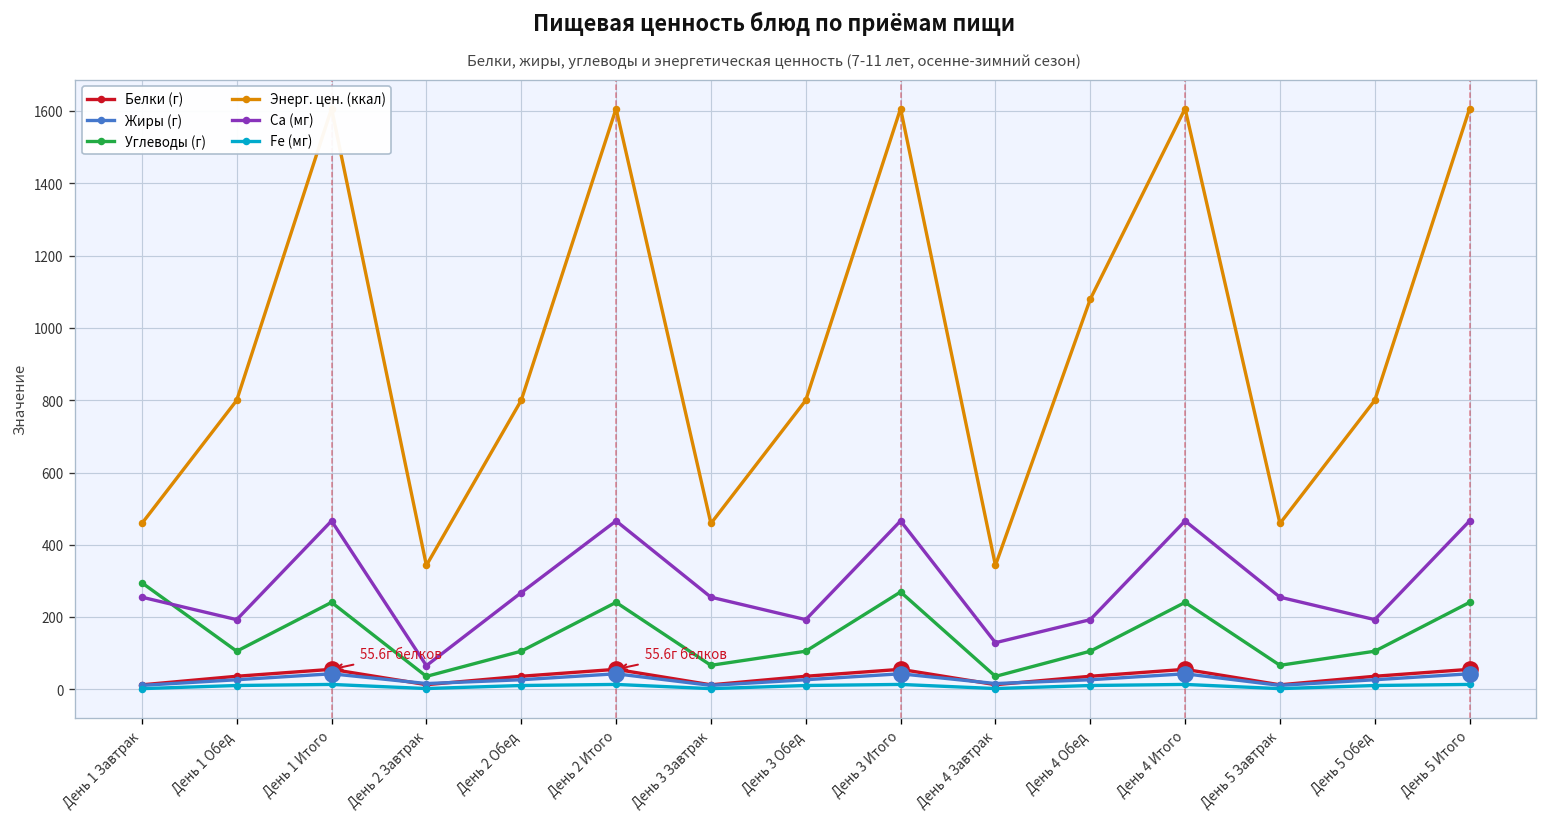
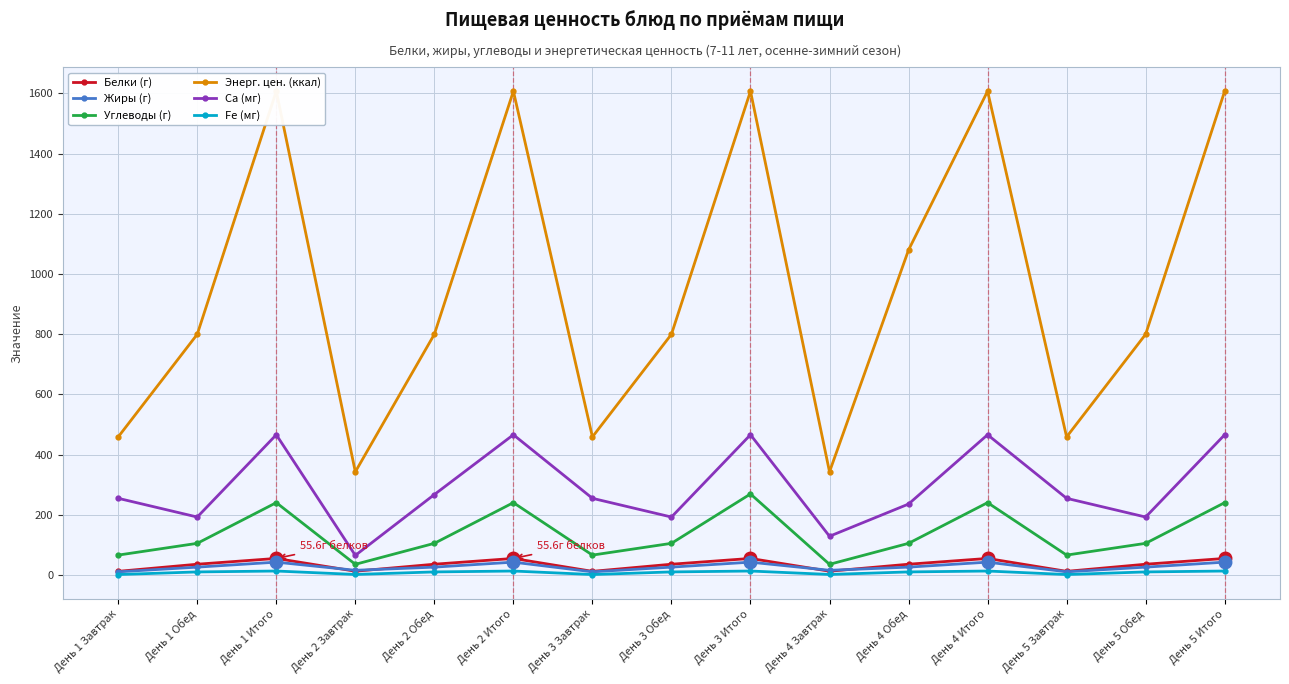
  {
    "Углеводы (г)": {
-     "День 1 Завтрак": 300,
+     "День 1 Завтрак": 70,
      "День 1 Обед": 110,
      "День 1 Итого": 240,
      "День 2 Завтрак": 40,
      "День 2 Обед": 110,
      "День 2 Итого": 240,
      "День 3 Обед": 110,
      "День 3 Итого": 270,
      "День 4 Завтрак": 40,
      "День 4 Обед": 110,
      "День 4 Итого": 240,
      "День 5 Завтрак": 70,
      "День 5 Обед": 110,
      "День 5 Итого": 240
    },
    "Энерг. цен. (ккал)": {
      "День 1 Завтрак": 460,
      "День 1 Обед": 800,
      "День 2 Завтрак": 340,
      "День 2 Обед": 800,
      "День 2 Итого": 1610,
      "День 3 Завтрак": 460,
      "День 3 Обед": 800,
      "День 3 Итого": 1610,
      "День 4 Завтрак": 340,
      "День 4 Обед": 1080,
      "День 4 Итого": 1610,
      "День 5 Завтрак": 460,
      "День 5 Обед": 800,
      "День 5 Итого": 1610
    },
    "Ca (мг)": {
      "День 1 Завтрак": 260,
      "День 1 Обед": 190,
      "День 1 Итого": 470,
      "День 2 Обед": 270,
      "День 2 Итого": 470,
      "День 3 Завтрак": 260,
      "День 3 Обед": 190,
      "День 3 Итого": 470,
      "День 4 Завтрак": 130,
-     "День 4 Обед": 190,
+     "День 4 Обед": 240,
      "День 4 Итого": 470,
      "День 5 Завтрак": 260,
      "День 5 Обед": 190,
      "День 5 Итого": 470
    },
    "Fe (мг)": {
      "День 1 Завтрак": 0,
      "День 1 Обед": 10,
      "День 1 Итого": 10,
      "День 2 Завтрак": 0,
      "День 2 Обед": 10,
      "День 2 Итого": 10,
      "День 3 Завтрак": 0,
      "День 3 Обед": 10,
      "День 3 Итого": 10,
      "День 4 Завтрак": 0,
      "День 4 Обед": 10,
      "День 4 Итого": 10,
      "День 5 Завтрак": 0,
      "День 5 Обед": 10,
      "День 5 Итого": 10
    }
  }
